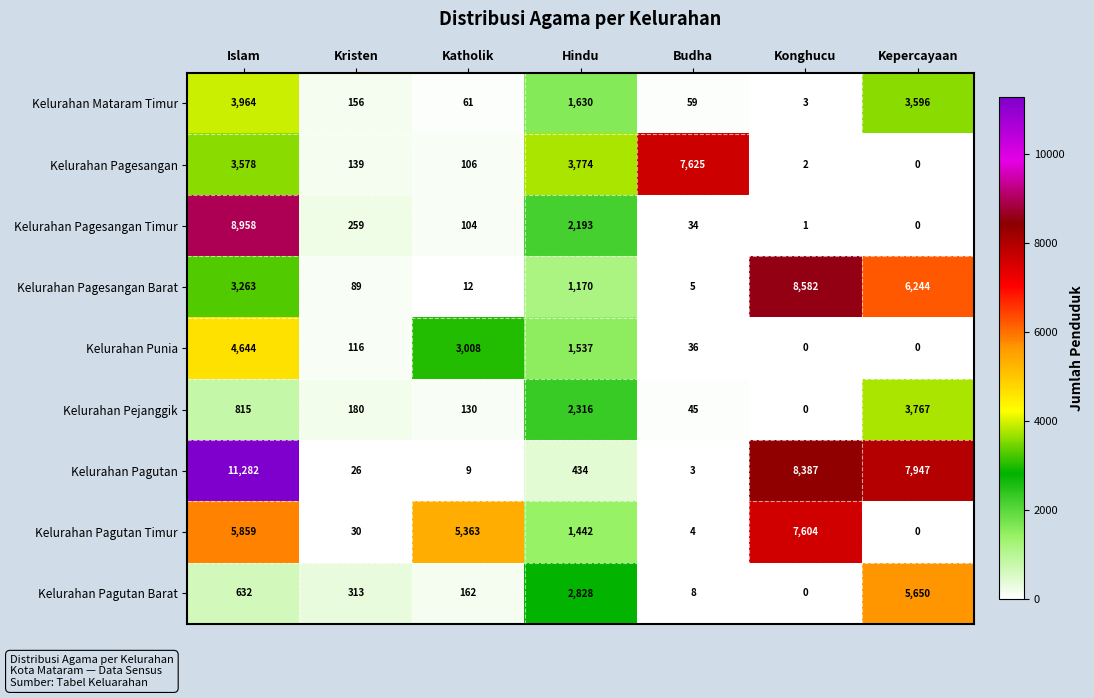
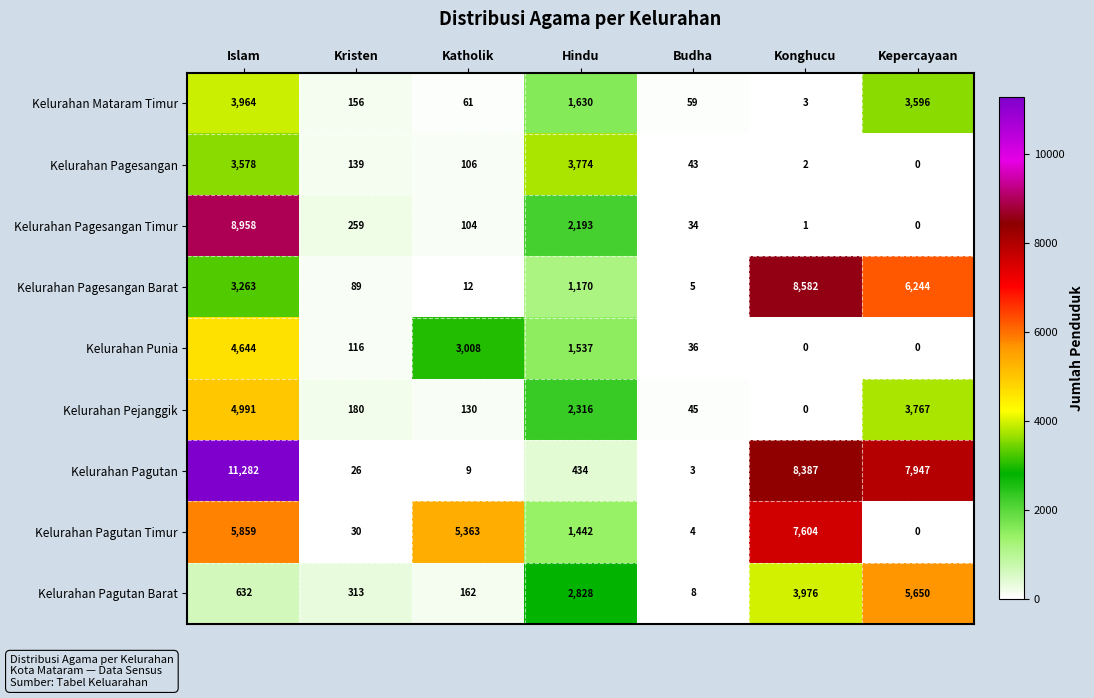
  {
    "Kelurahan Mataram Timur": {
      "Islam": "3,964",
      "Kristen": "156",
      "Katholik": "61",
      "Hindu": "1,630",
      "Budha": "59",
      "Konghucu": "3",
      "Kepercayaan": "3,596"
    },
    "Kelurahan Pagesangan": {
      "Islam": "3,578",
      "Kristen": "139",
      "Katholik": "106",
      "Hindu": "3,774",
-     "Budha": "7,625",
+     "Budha": "43",
      "Konghucu": "2",
      "Kepercayaan": "0"
    },
    "Kelurahan Pagesangan Timur": {
      "Islam": "8,958",
      "Kristen": "259",
      "Katholik": "104",
      "Hindu": "2,193",
      "Budha": "34",
      "Konghucu": "1",
      "Kepercayaan": "0"
    },
    "Kelurahan Pagesangan Barat": {
      "Islam": "3,263",
      "Kristen": "89",
      "Katholik": "12",
      "Hindu": "1,170",
      "Budha": "5",
      "Konghucu": "8,582",
      "Kepercayaan": "6,244"
    },
    "Kelurahan Punia": {
      "Islam": "4,644",
      "Kristen": "116",
      "Katholik": "3,008",
      "Hindu": "1,537",
      "Budha": "36",
      "Konghucu": "0",
      "Kepercayaan": "0"
    },
    "Kelurahan Pejanggik": {
-     "Islam": "815",
+     "Islam": "4,991",
      "Kristen": "180",
      "Katholik": "130",
      "Hindu": "2,316",
      "Budha": "45",
      "Konghucu": "0",
      "Kepercayaan": "3,767"
    },
    "Kelurahan Pagutan": {
      "Islam": "11,282",
      "Kristen": "26",
      "Katholik": "9",
      "Hindu": "434",
      "Budha": "3",
      "Konghucu": "8,387",
      "Kepercayaan": "7,947"
    },
    "Kelurahan Pagutan Timur": {
      "Islam": "5,859",
      "Kristen": "30",
      "Katholik": "5,363",
      "Hindu": "1,442",
      "Budha": "4",
      "Konghucu": "7,604",
      "Kepercayaan": "0"
    },
    "Kelurahan Pagutan Barat": {
      "Islam": "632",
      "Kristen": "313",
      "Katholik": "162",
      "Hindu": "2,828",
      "Budha": "8",
-     "Konghucu": "0",
+     "Konghucu": "3,976",
      "Kepercayaan": "5,650"
    }
  }
